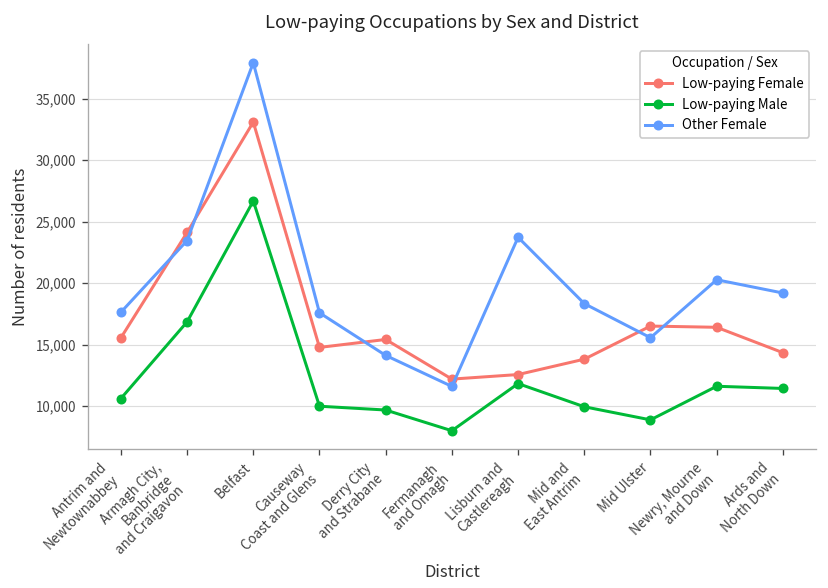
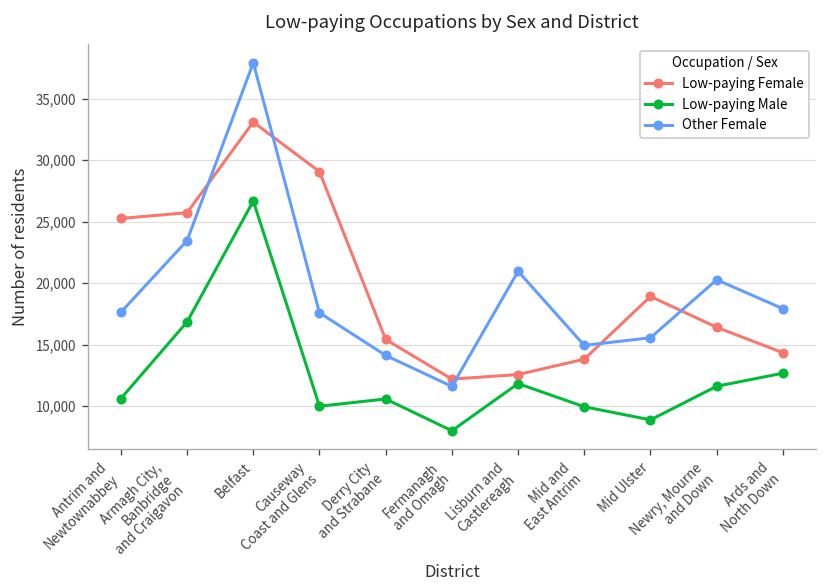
  {
    "Low-paying Female": {
-     "Antrim and Newtownabbey": "15,500",
-     "Armagh City, Banbridge and Craigavon": "24,100",
+     "Antrim and Newtownabbey": "25,300",
+     "Armagh City, Banbridge and Craigavon": "25,700",
      "Belfast": "33,100",
-     "Causeway Coast and Glens": "14,800",
+     "Causeway Coast and Glens": "29,100",
      "Derry City and Strabane": "15,400",
      "Fermanagh and Omagh": "12,200",
      "Lisburn and Castlereagh": "12,600",
      "Mid and East Antrim": "13,800",
-     "Mid Ulster": "16,500",
+     "Mid Ulster": "18,900",
      "Newry, Mourne and Down": "16,400",
      "Ards and North Down": "14,300"
    },
    "Low-paying Male": {
      "Antrim and Newtownabbey": "10,600",
      "Armagh City, Banbridge and Craigavon": "16,800",
      "Belfast": "26,700",
      "Causeway Coast and Glens": "10,000",
-     "Derry City and Strabane": "9,700",
+     "Derry City and Strabane": "10,600",
      "Fermanagh and Omagh": "8,000",
      "Lisburn and Castlereagh": "11,800",
      "Mid and East Antrim": "9,900",
      "Mid Ulster": "8,900",
      "Newry, Mourne and Down": "11,600",
-     "Ards and North Down": "11,400"
+     "Ards and North Down": "12,700"
    },
    "Other Female": {
      "Antrim and Newtownabbey": "17,600",
      "Armagh City, Banbridge and Craigavon": "23,500",
      "Belfast": "37,900",
      "Causeway Coast and Glens": "17,600",
      "Derry City and Strabane": "14,100",
      "Fermanagh and Omagh": "11,600",
-     "Lisburn and Castlereagh": "23,700",
-     "Mid and East Antrim": "18,300",
+     "Lisburn and Castlereagh": "21,000",
+     "Mid and East Antrim": "14,900",
      "Mid Ulster": "15,600",
      "Newry, Mourne and Down": "20,300",
-     "Ards and North Down": "19,200"
+     "Ards and North Down": "17,900"
    }
  }
